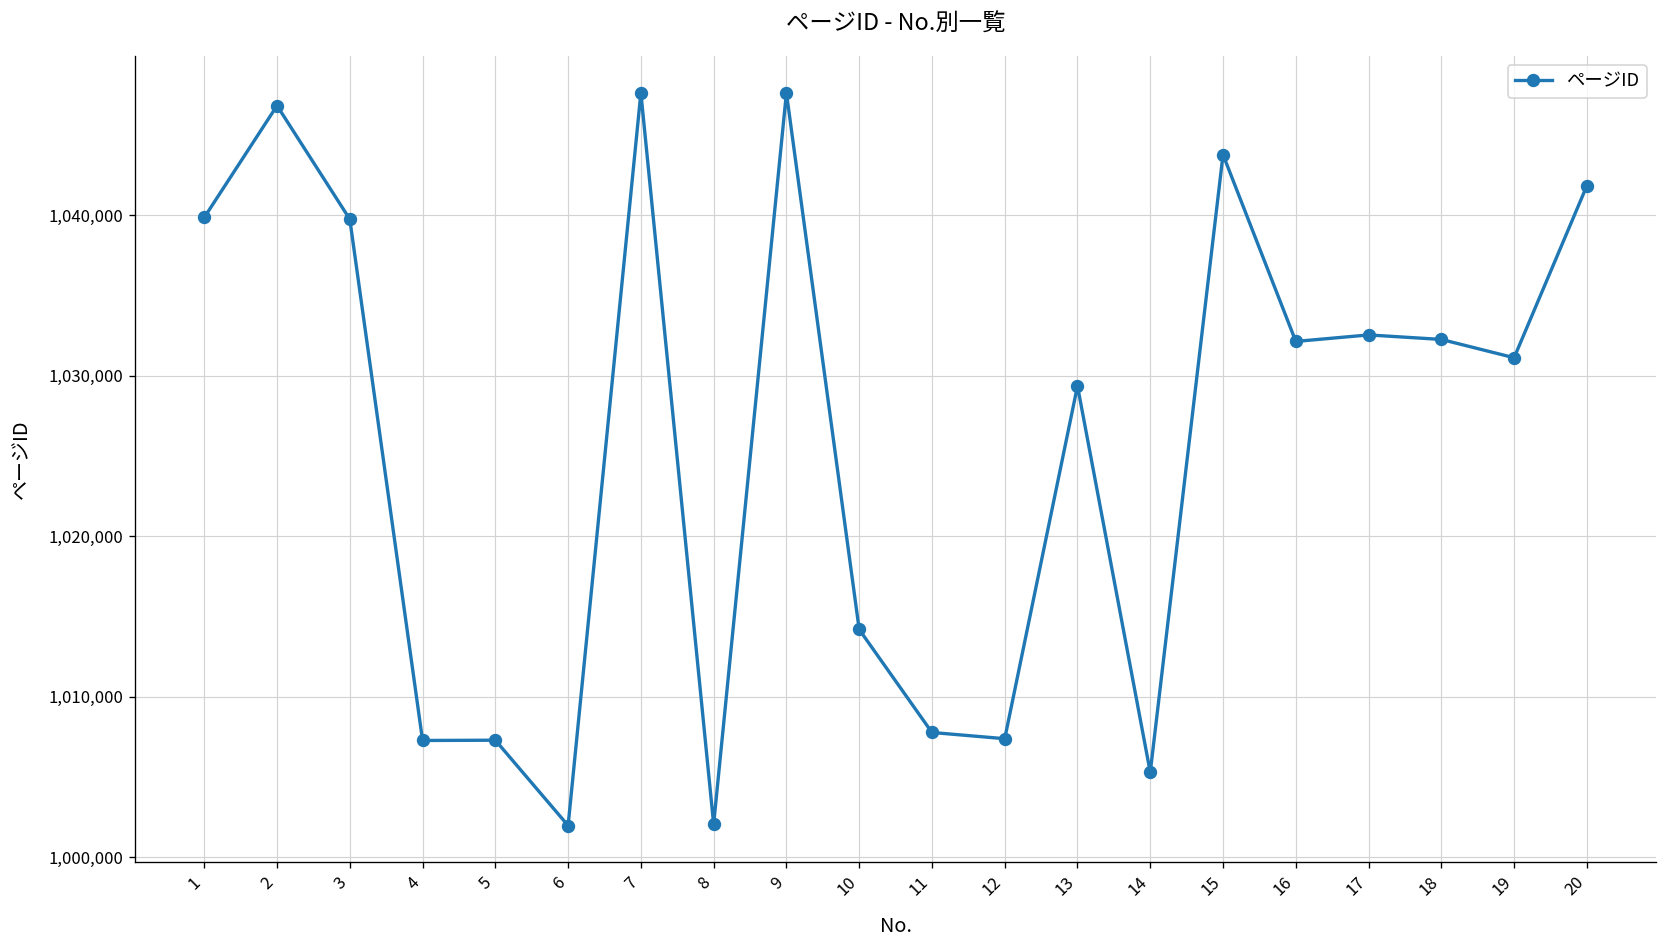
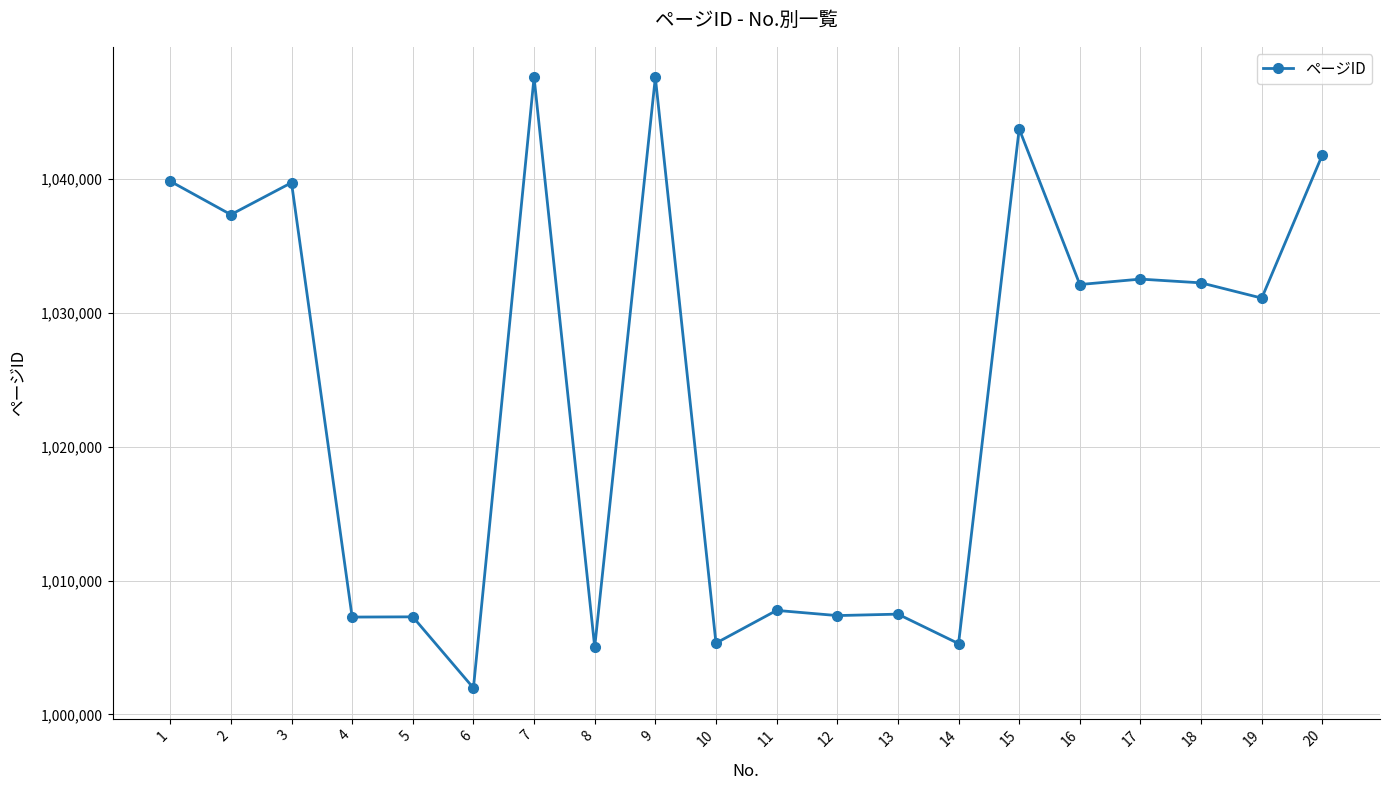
  {
    "1": "1,039,900",
-   "2": "1,046,800",
+   "2": "1,037,400",
    "3": "1,039,700",
    "4": "1,007,300",
    "5": "1,007,300",
    "6": "1,002,000",
    "7": "1,047,600",
-   "8": "1,002,100",
+   "8": "1,005,000",
    "9": "1,047,600",
-   "10": "1,014,200",
+   "10": "1,005,300",
    "11": "1,007,800",
    "12": "1,007,400",
-   "13": "1,029,400",
+   "13": "1,007,500",
    "14": "1,005,300",
    "15": "1,043,800",
    "16": "1,032,100",
    "17": "1,032,500",
    "18": "1,032,300",
    "19": "1,031,100",
    "20": "1,041,800"
  }
